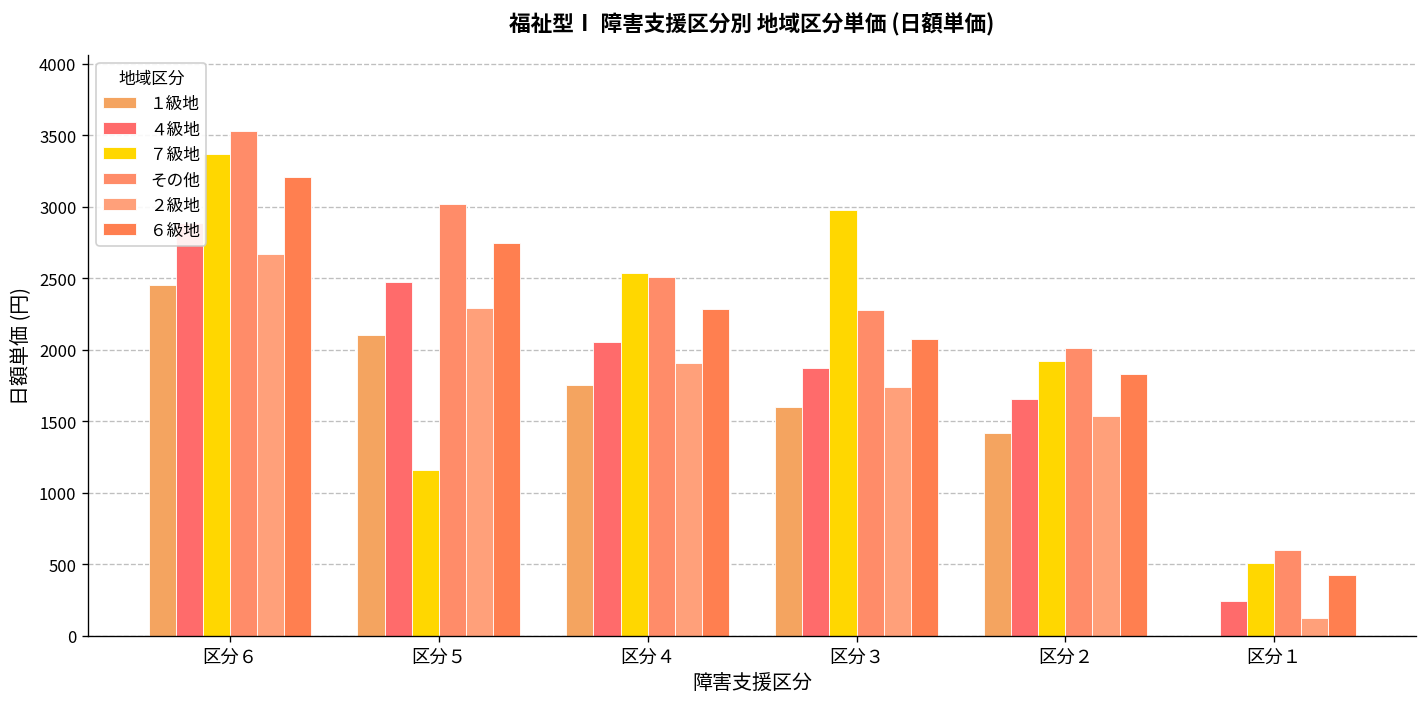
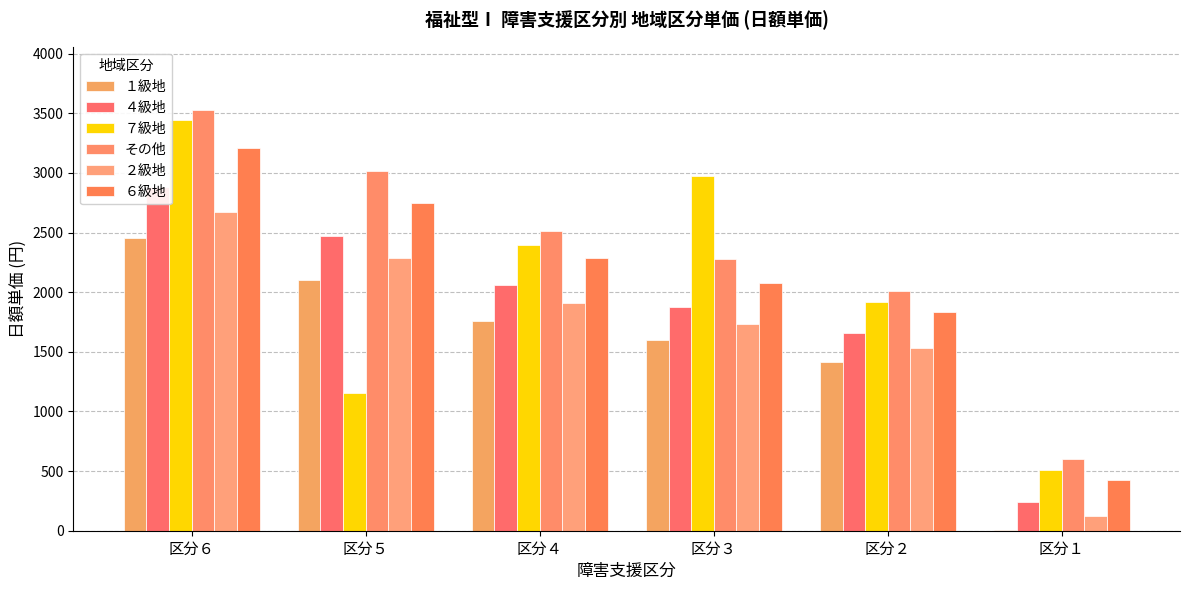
  {
    "７級地": {
-     "区分６": 3370,
+     "区分６": 3450,
      "区分５": 1160,
-     "区分４": 2530,
+     "区分４": 2400,
      "区分３": 2980,
      "区分２": 1920,
      "区分１": 510
    }
  }
